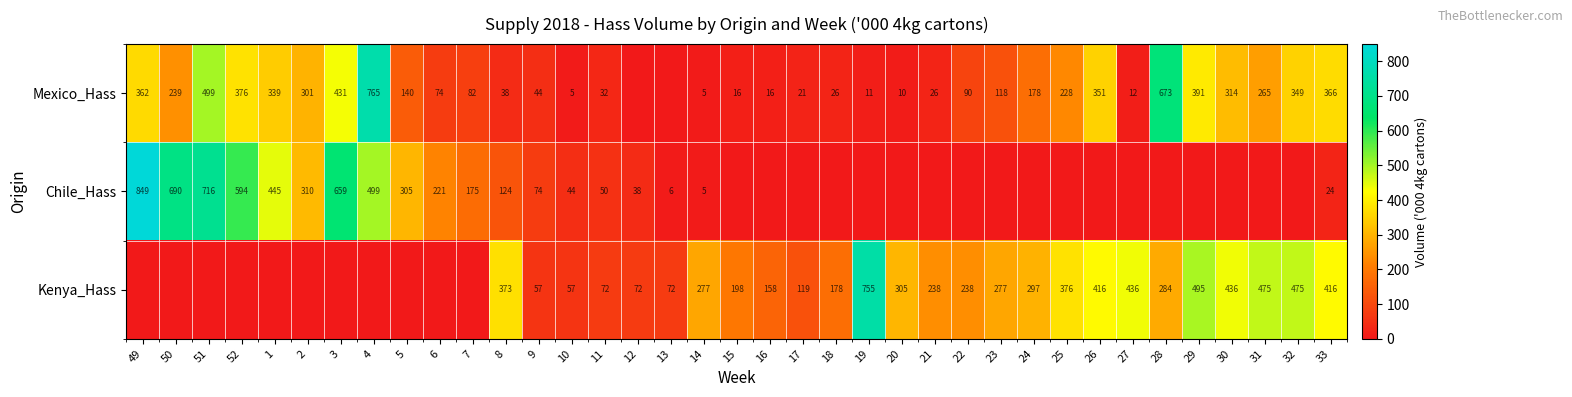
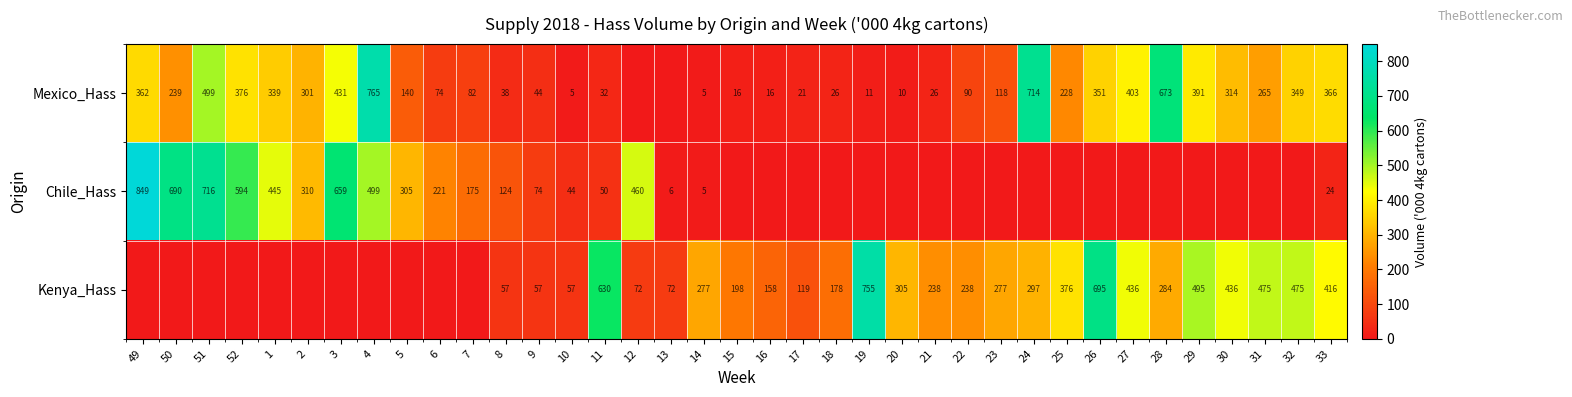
  {
    "Mexico_Hass": {
      "49": 362,
      "50": 239,
      "51": 499,
      "52": 376,
      "1": 339,
      "2": 301,
      "3": 431,
      "4": 765,
      "5": 140,
      "6": 74,
      "7": 82,
      "8": 38,
      "9": 44,
      "10": 5,
      "11": 32,
      "14": 5,
      "15": 16,
      "16": 16,
      "17": 21,
      "18": 26,
      "19": 11,
      "20": 10,
      "21": 26,
      "22": 90,
      "23": 118,
-     "24": 178,
+     "24": 714,
      "25": 228,
      "26": 351,
-     "27": 12,
+     "27": 403,
      "28": 673,
      "29": 391,
      "30": 314,
      "31": 265,
      "32": 349,
      "33": 366
    },
    "Chile_Hass": {
      "49": 849,
      "50": 690,
      "51": 716,
      "52": 594,
      "1": 445,
      "2": 310,
      "3": 659,
      "4": 499,
      "5": 305,
      "6": 221,
      "7": 175,
      "8": 124,
      "9": 74,
      "10": 44,
      "11": 50,
-     "12": 38,
+     "12": 460,
      "13": 6,
      "14": 5,
      "33": 24
    },
    "Kenya_Hass": {
-     "8": 373,
+     "8": 57,
      "9": 57,
      "10": 57,
-     "11": 72,
+     "11": 630,
      "12": 72,
      "13": 72,
      "14": 277,
      "15": 198,
      "16": 158,
      "17": 119,
      "18": 178,
      "19": 755,
      "20": 305,
      "21": 238,
      "22": 238,
      "23": 277,
      "24": 297,
      "25": 376,
-     "26": 416,
+     "26": 695,
      "27": 436,
      "28": 284,
      "29": 495,
      "30": 436,
      "31": 475,
      "32": 475,
      "33": 416
    }
  }
